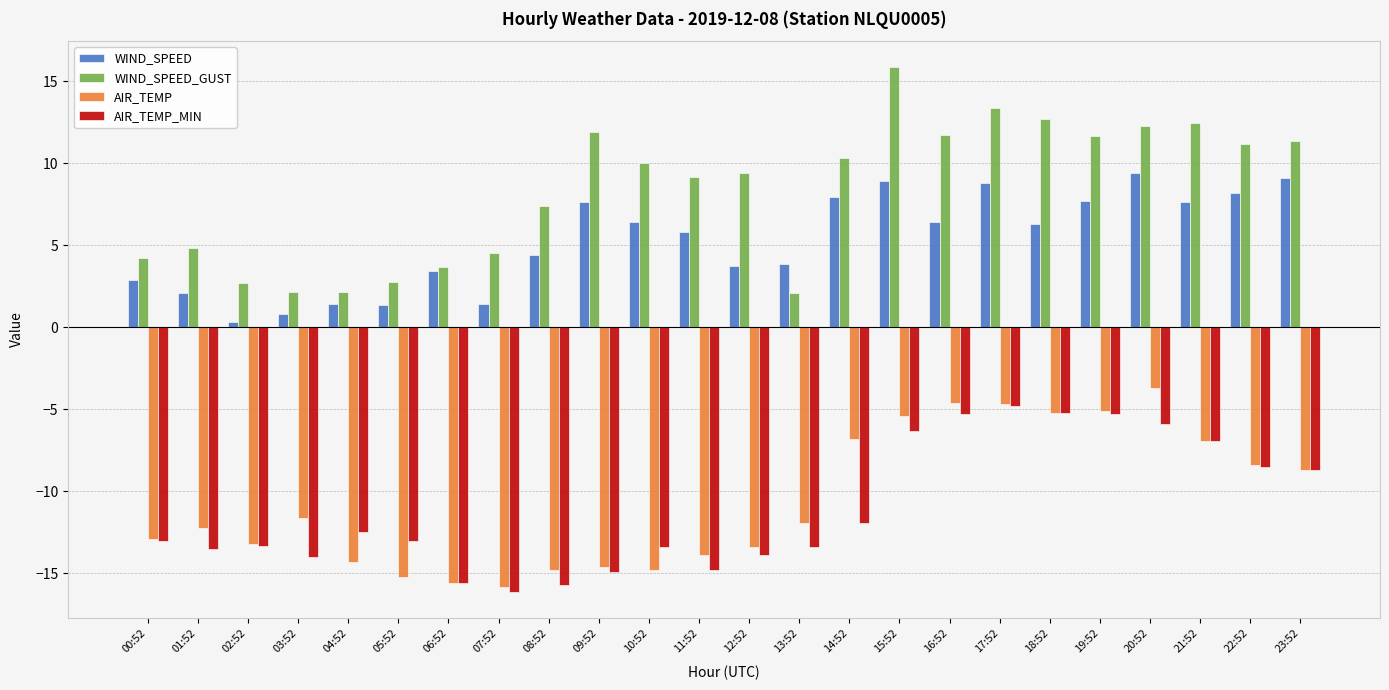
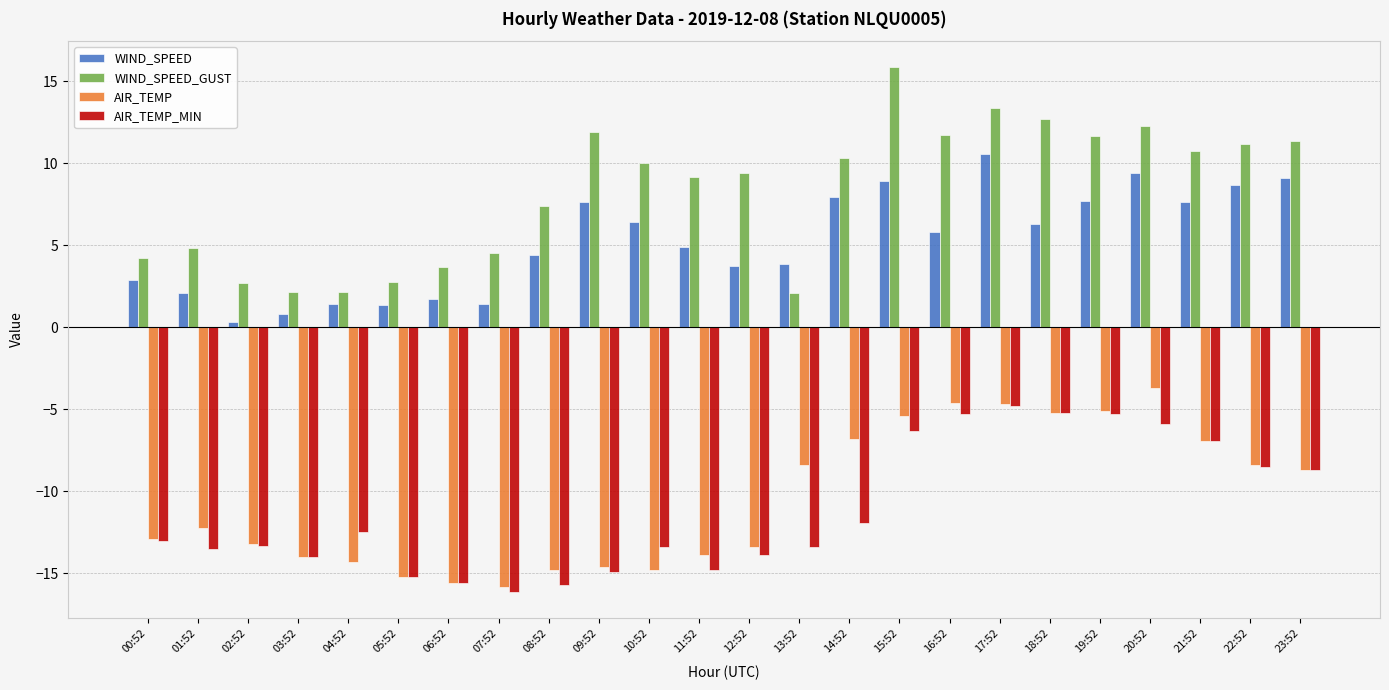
  {
    "WIND_SPEED": {
      "00:52": 2.9,
      "01:52": 2.1,
      "02:52": 0.3,
      "03:52": 0.8,
      "04:52": 1.4,
      "05:52": 1.4,
-     "06:52": 3.4,
+     "06:52": 1.7,
      "07:52": 1.4,
      "08:52": 4.4,
      "09:52": 7.6,
      "10:52": 6.4,
-     "11:52": 5.8,
+     "11:52": 4.9,
      "12:52": 3.7,
      "13:52": 3.8,
      "14:52": 7.9,
      "15:52": 8.9,
-     "16:52": 6.4,
-     "17:52": 8.8,
+     "16:52": 5.8,
+     "17:52": 10.6,
      "18:52": 6.3,
      "19:52": 7.7,
      "20:52": 9.4,
      "21:52": 7.6,
-     "22:52": 8.2,
+     "22:52": 8.7,
      "23:52": 9.1
    },
    "WIND_SPEED_GUST": {
      "00:52": 4.3,
      "01:52": 4.8,
      "02:52": 2.7,
      "03:52": 2.2,
      "04:52": 2.1,
      "05:52": 2.8,
      "06:52": 3.7,
      "07:52": 4.5,
      "08:52": 7.4,
      "09:52": 11.9,
      "10:52": 10.0,
      "11:52": 9.2,
      "12:52": 9.4,
      "13:52": 2.1,
      "14:52": 10.3,
      "15:52": 15.8,
      "16:52": 11.7,
      "17:52": 13.3,
      "18:52": 12.7,
      "19:52": 11.6,
      "20:52": 12.3,
-     "21:52": 12.5,
+     "21:52": 10.7,
      "22:52": 11.1,
      "23:52": 11.3
    },
    "AIR_TEMP": {
      "00:52": -12.9,
      "01:52": -12.2,
      "02:52": -13.2,
-     "03:52": -11.6,
+     "03:52": -14.0,
      "04:52": -14.3,
      "05:52": -15.2,
      "06:52": -15.6,
      "07:52": -15.8,
      "08:52": -14.8,
      "09:52": -14.6,
      "10:52": -14.8,
      "11:52": -13.9,
      "12:52": -13.4,
-     "13:52": -11.9,
+     "13:52": -8.4,
      "14:52": -6.8,
      "15:52": -5.4,
      "16:52": -4.6,
      "17:52": -4.7,
      "18:52": -5.2,
      "19:52": -5.1,
      "20:52": -3.7,
      "21:52": -6.9,
      "22:52": -8.4,
      "23:52": -8.7
    },
    "AIR_TEMP_MIN": {
      "00:52": -13.0,
      "01:52": -13.5,
      "02:52": -13.3,
      "03:52": -14.0,
      "04:52": -12.5,
-     "05:52": -13.0,
+     "05:52": -15.2,
      "06:52": -15.6,
      "07:52": -16.1,
      "08:52": -15.7,
      "09:52": -14.9,
      "10:52": -13.4,
      "11:52": -14.8,
      "12:52": -13.9,
      "13:52": -13.4,
      "14:52": -11.9,
      "15:52": -6.3,
      "16:52": -5.3,
      "17:52": -4.8,
      "18:52": -5.2,
      "19:52": -5.3,
      "20:52": -5.9,
      "21:52": -6.9,
      "22:52": -8.5,
      "23:52": -8.7
    }
  }
